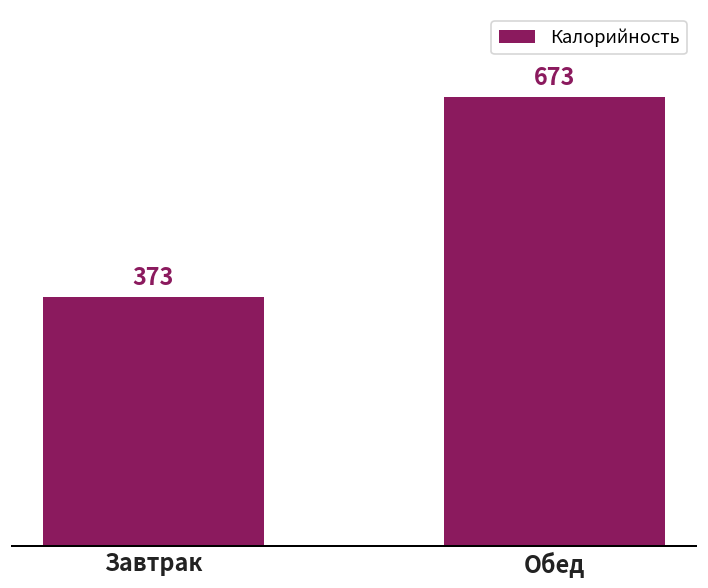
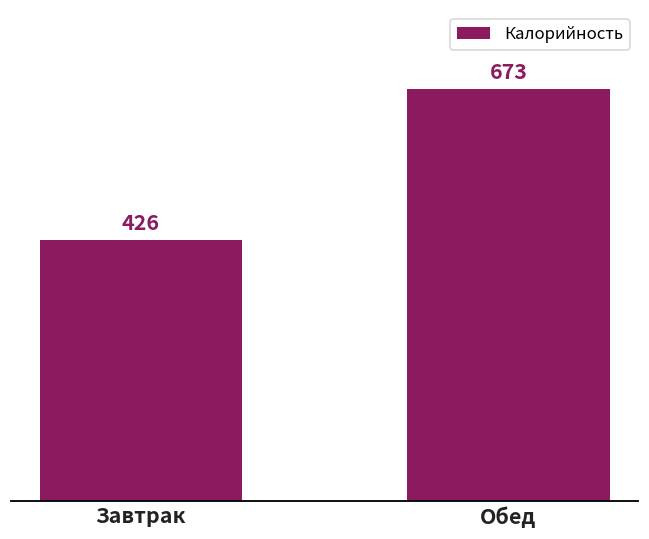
  {
-   "Завтрак": 373,
+   "Завтрак": 426,
    "Обед": 673
  }
